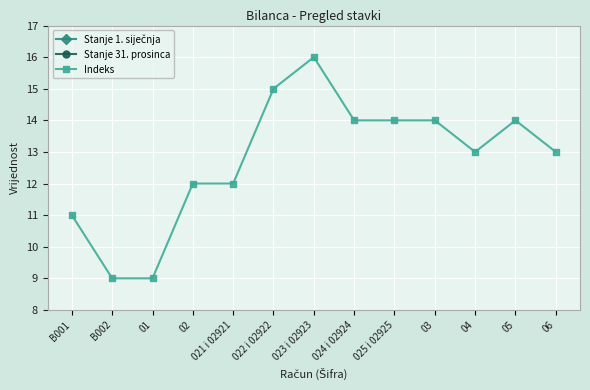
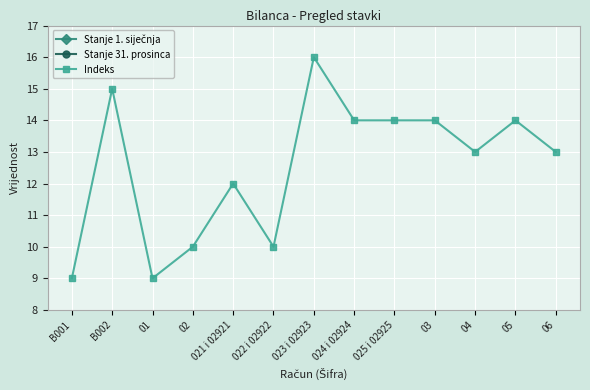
  {
    "Indeks": {
-     "B001": 11,
-     "B002": 9,
+     "B001": 9,
+     "B002": 15,
      "01": 9,
-     "02": 12,
+     "02": 10,
      "021 i 02921": 12,
-     "022 i 02922": 15,
+     "022 i 02922": 10,
      "023 i 02923": 16,
      "024 i 02924": 14,
      "025 i 02925": 14,
      "03": 14,
      "04": 13,
      "05": 14,
      "06": 13
    }
  }
